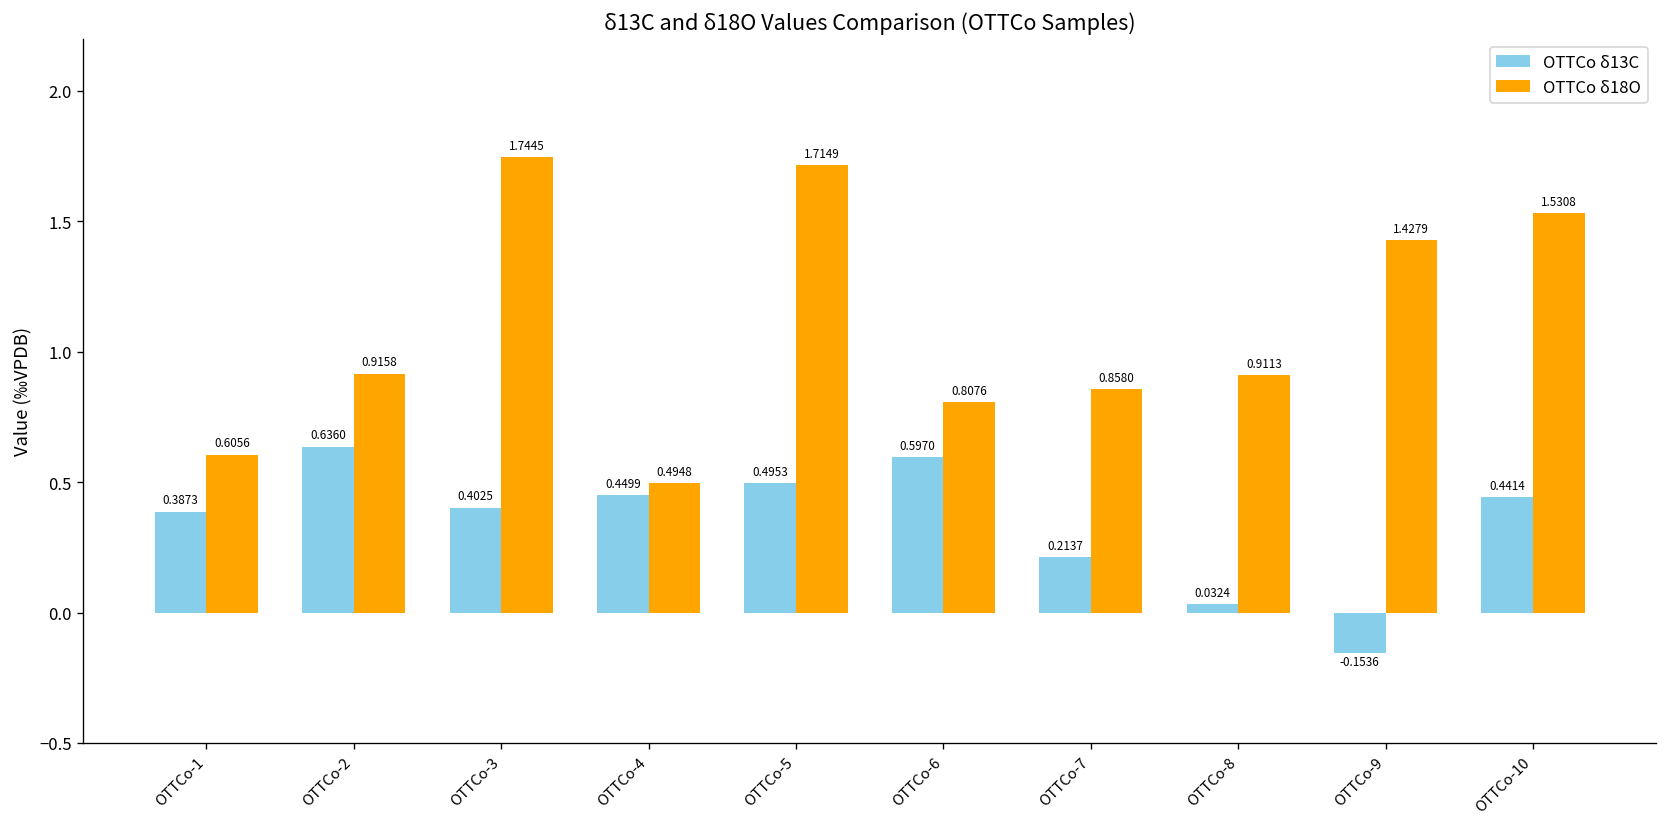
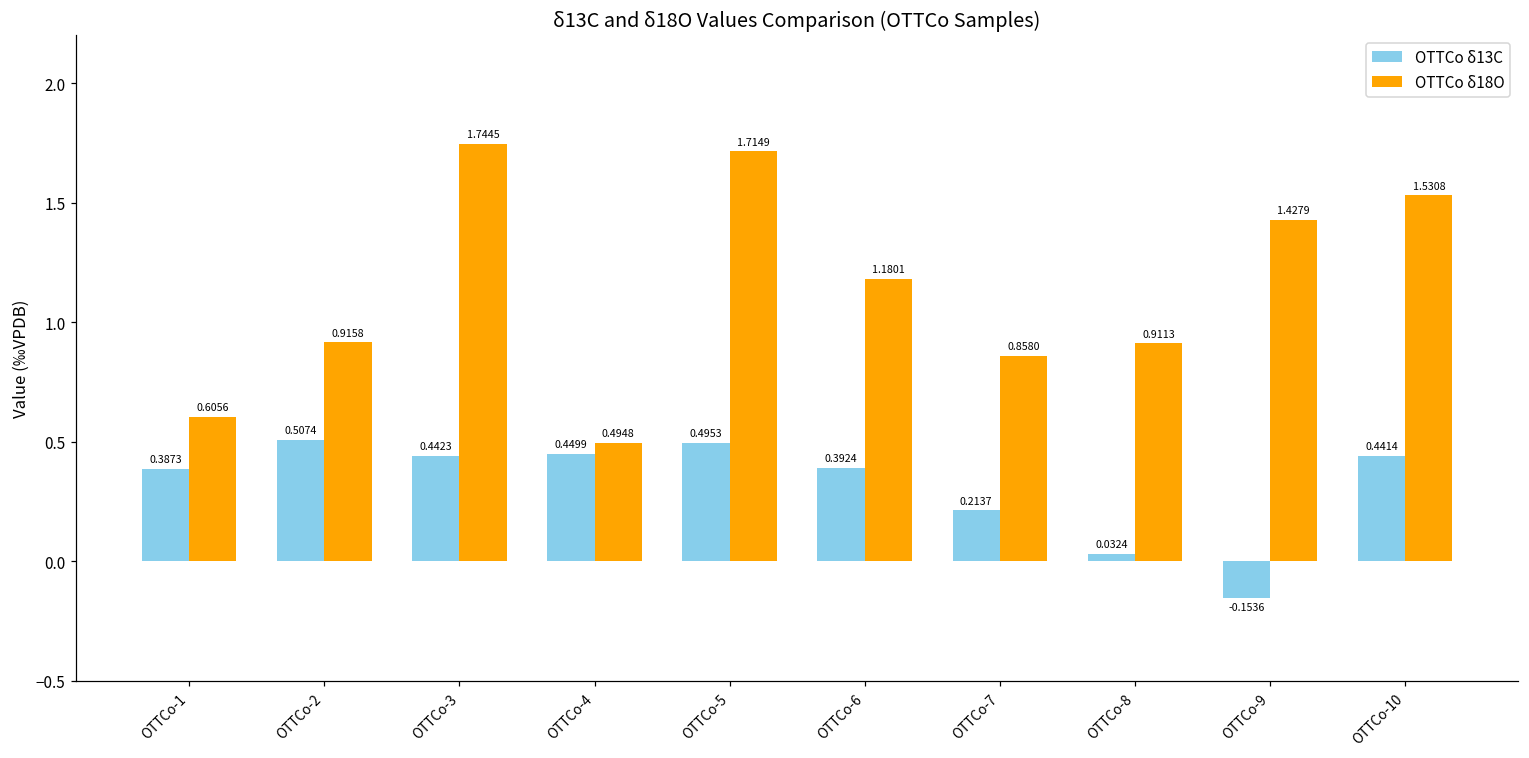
  {
    "OTTCo δ13C": {
      "OTTCo-1": 0.3873,
-     "OTTCo-2": 0.6360,
-     "OTTCo-3": 0.4025,
+     "OTTCo-2": 0.5074,
+     "OTTCo-3": 0.4423,
      "OTTCo-4": 0.4499,
      "OTTCo-5": 0.4953,
-     "OTTCo-6": 0.5970,
+     "OTTCo-6": 0.3924,
      "OTTCo-7": 0.2137,
      "OTTCo-8": 0.0324,
      "OTTCo-9": -0.1536,
      "OTTCo-10": 0.4414
    },
    "OTTCo δ18O": {
      "OTTCo-1": 0.6056,
      "OTTCo-2": 0.9158,
      "OTTCo-3": 1.7445,
      "OTTCo-4": 0.4948,
      "OTTCo-5": 1.7149,
-     "OTTCo-6": 0.8076,
+     "OTTCo-6": 1.1801,
      "OTTCo-7": 0.8580,
      "OTTCo-8": 0.9113,
      "OTTCo-9": 1.4279,
      "OTTCo-10": 1.5308
    }
  }
